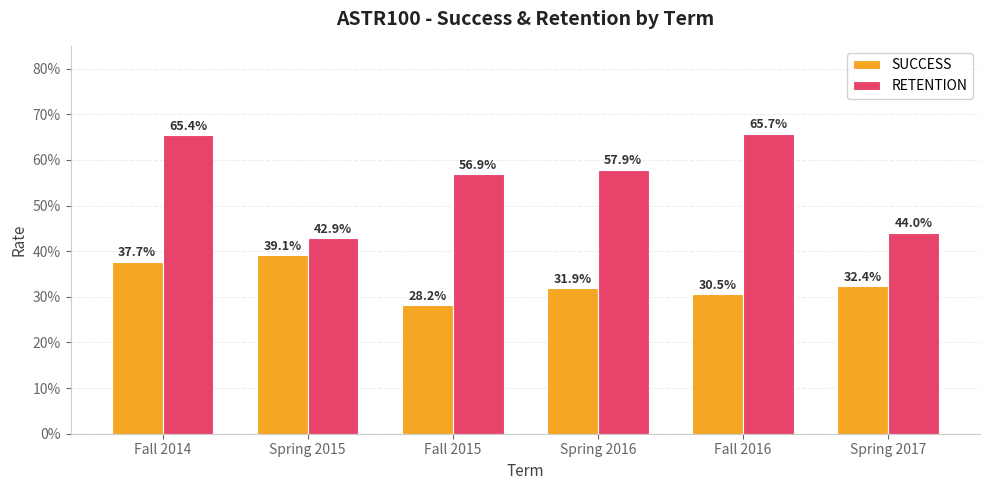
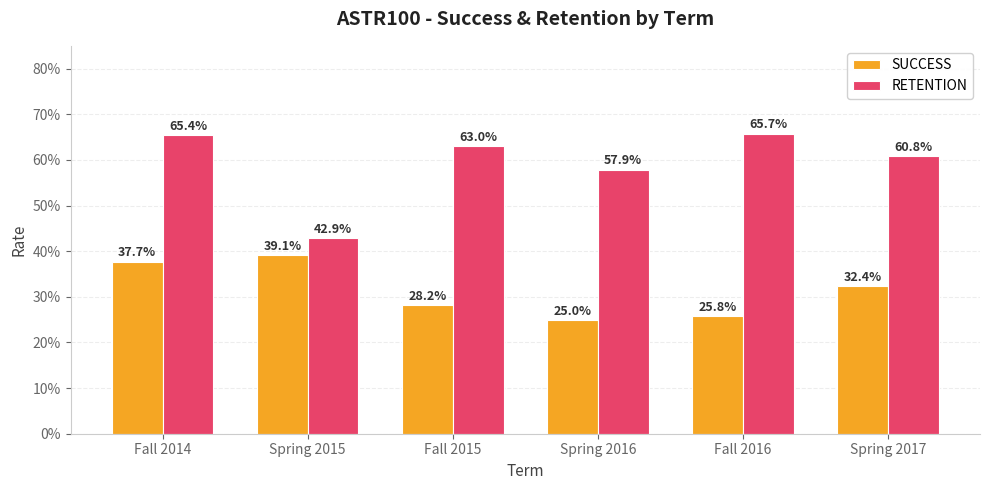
  {
    "SUCCESS": {
      "Fall 2014": "37.7%",
      "Spring 2015": "39.1%",
      "Fall 2015": "28.2%",
-     "Spring 2016": "31.9%",
-     "Fall 2016": "30.5%",
+     "Spring 2016": "25.0%",
+     "Fall 2016": "25.8%",
      "Spring 2017": "32.4%"
    },
    "RETENTION": {
      "Fall 2014": "65.4%",
      "Spring 2015": "42.9%",
-     "Fall 2015": "56.9%",
+     "Fall 2015": "63.0%",
      "Spring 2016": "57.9%",
      "Fall 2016": "65.7%",
-     "Spring 2017": "44.0%"
+     "Spring 2017": "60.8%"
    }
  }
